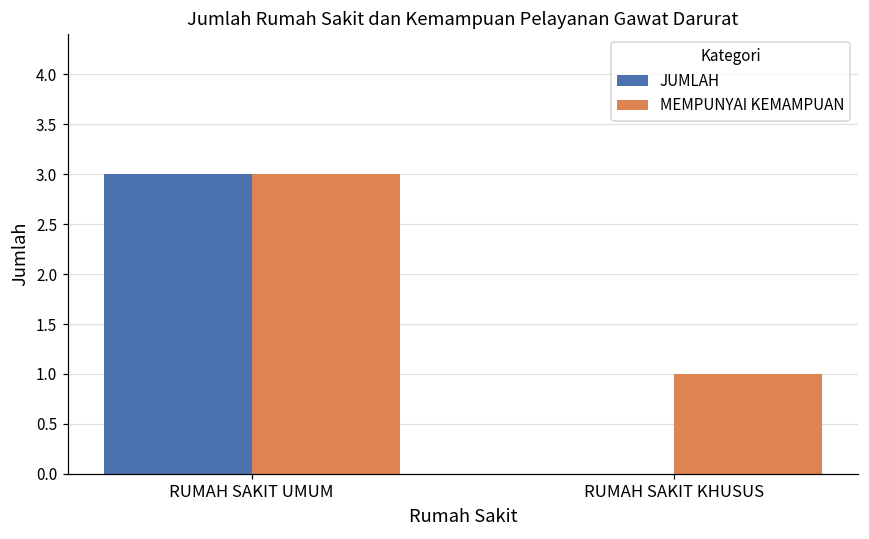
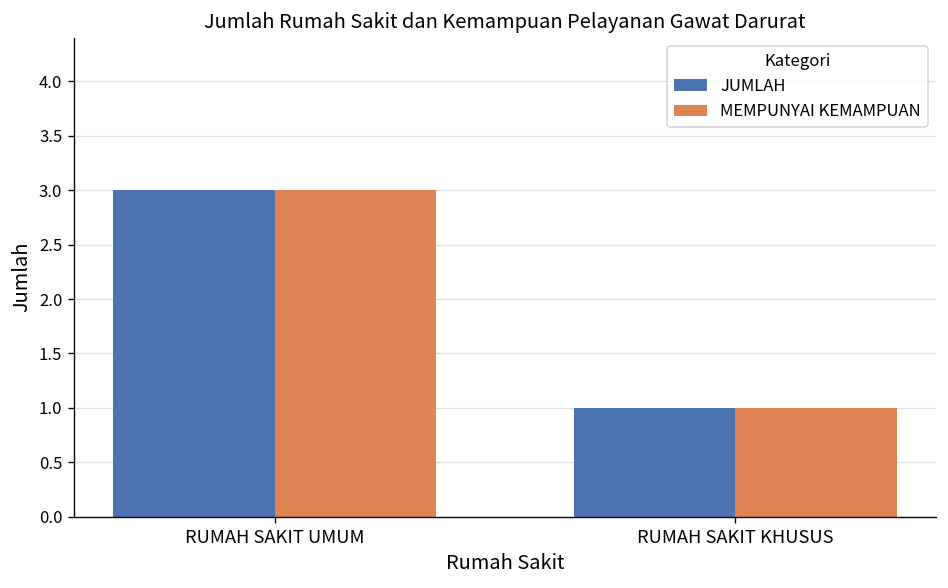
  {
    "JUMLAH": {
      "RUMAH SAKIT UMUM": 3,
-     "RUMAH SAKIT KHUSUS": 0
+     "RUMAH SAKIT KHUSUS": 1
    },
    "MEMPUNYAI KEMAMPUAN": {
      "RUMAH SAKIT UMUM": 3,
      "RUMAH SAKIT KHUSUS": 1
    }
  }
